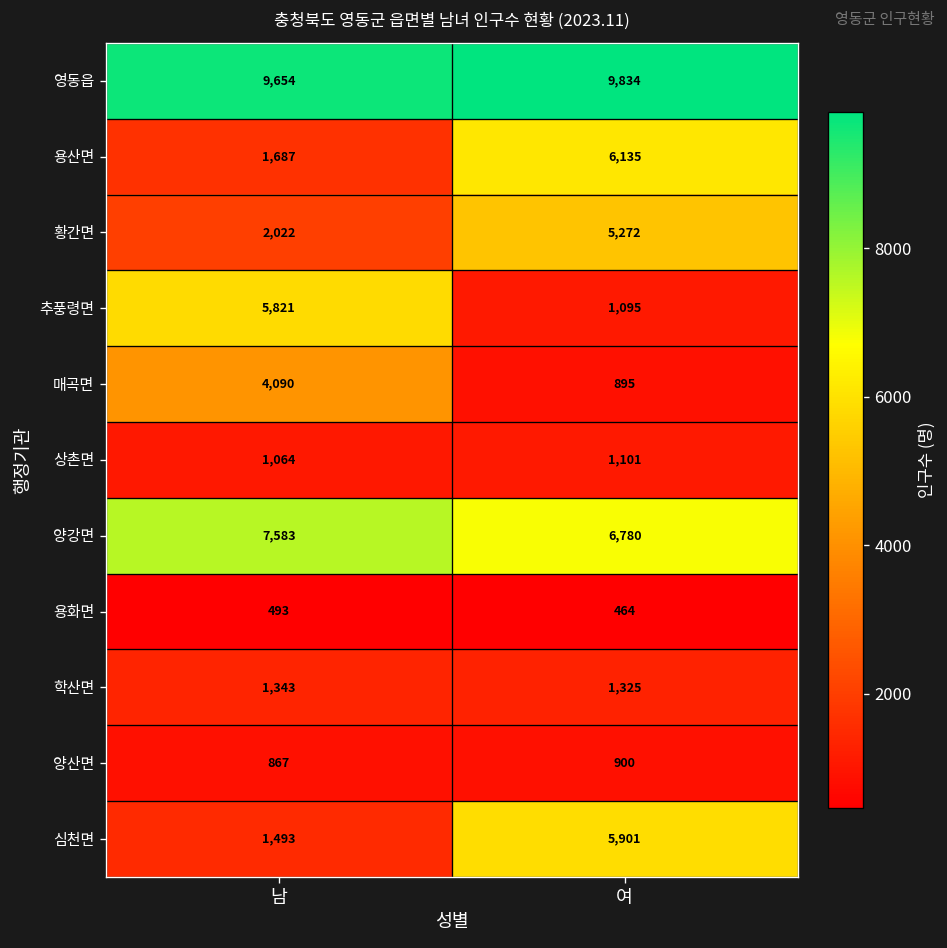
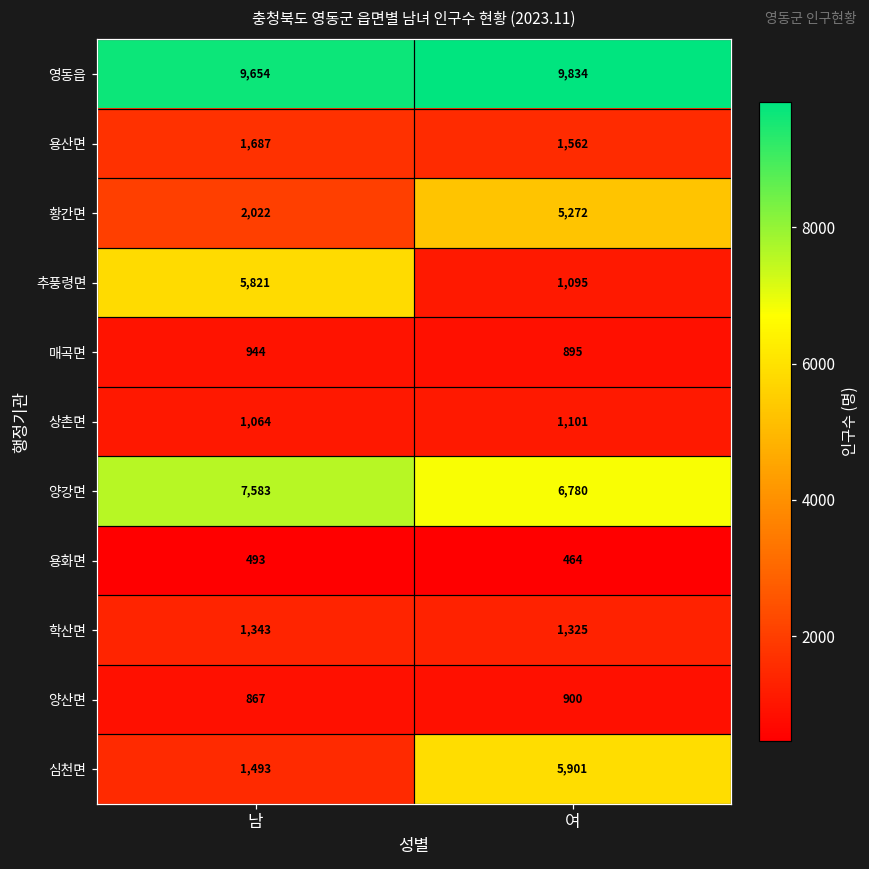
  {
    "영동읍": {
      "남": "9,654",
      "여": "9,834"
    },
    "용산면": {
      "남": "1,687",
-     "여": "6,135"
+     "여": "1,562"
    },
    "황간면": {
      "남": "2,022",
      "여": "5,272"
    },
    "추풍령면": {
      "남": "5,821",
      "여": "1,095"
    },
    "매곡면": {
-     "남": "4,090",
+     "남": "944",
      "여": "895"
    },
    "상촌면": {
      "남": "1,064",
      "여": "1,101"
    },
    "양강면": {
      "남": "7,583",
      "여": "6,780"
    },
    "용화면": {
      "남": "493",
      "여": "464"
    },
    "학산면": {
      "남": "1,343",
      "여": "1,325"
    },
    "양산면": {
      "남": "867",
      "여": "900"
    },
    "심천면": {
      "남": "1,493",
      "여": "5,901"
    }
  }
